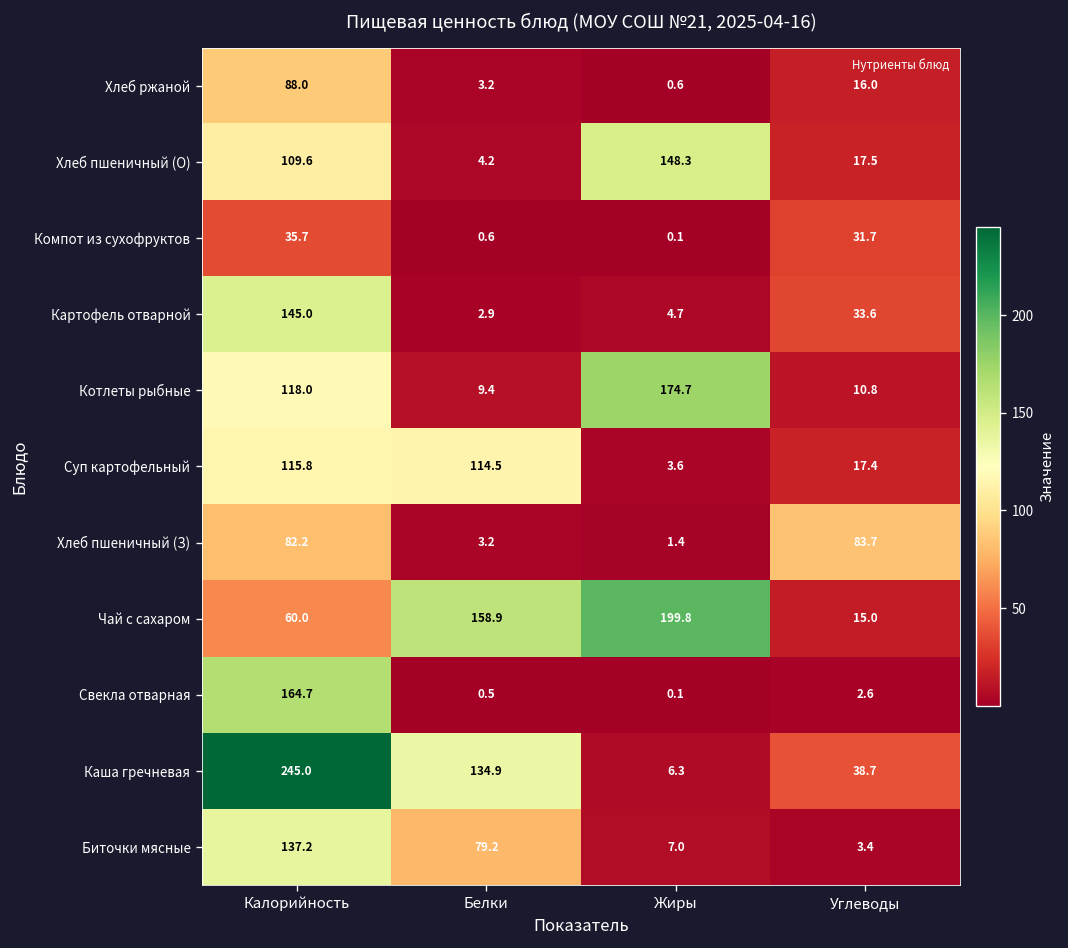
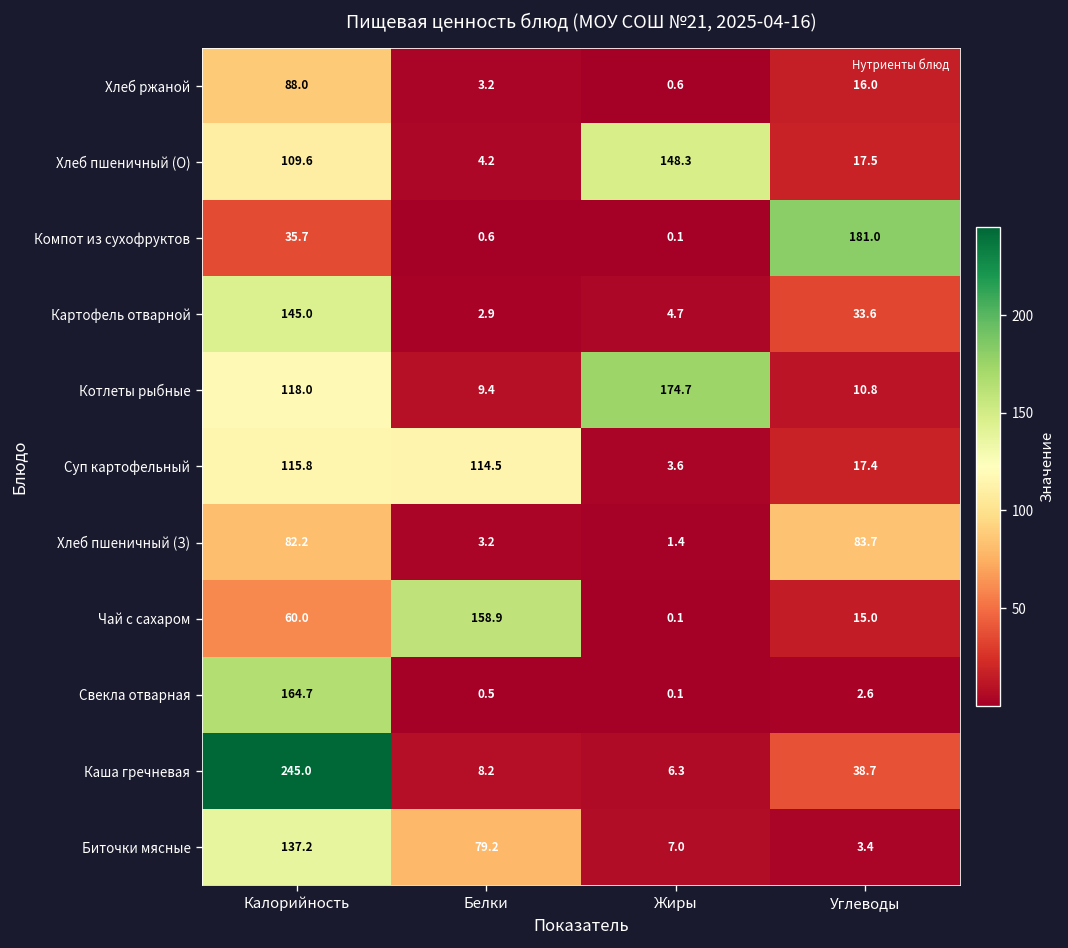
  {
    "Хлеб ржаной": {
      "Калорийность": 88.0,
      "Белки": 3.2,
      "Жиры": 0.6,
      "Углеводы": 16.0
    },
    "Хлеб пшеничный (О)": {
      "Калорийность": 109.6,
      "Белки": 4.2,
      "Жиры": 148.3,
      "Углеводы": 17.5
    },
    "Компот из сухофруктов": {
      "Калорийность": 35.7,
      "Белки": 0.6,
      "Жиры": 0.1,
-     "Углеводы": 31.7
+     "Углеводы": 181.0
    },
    "Картофель отварной": {
      "Калорийность": 145.0,
      "Белки": 2.9,
      "Жиры": 4.7,
      "Углеводы": 33.6
    },
    "Котлеты рыбные": {
      "Калорийность": 118.0,
      "Белки": 9.4,
      "Жиры": 174.7,
      "Углеводы": 10.8
    },
    "Суп картофельный": {
      "Калорийность": 115.8,
      "Белки": 114.5,
      "Жиры": 3.6,
      "Углеводы": 17.4
    },
    "Хлеб пшеничный (З)": {
      "Калорийность": 82.2,
      "Белки": 3.2,
      "Жиры": 1.4,
      "Углеводы": 83.7
    },
    "Чай с сахаром": {
      "Калорийность": 60.0,
      "Белки": 158.9,
-     "Жиры": 199.8,
+     "Жиры": 0.1,
      "Углеводы": 15.0
    },
    "Свекла отварная": {
      "Калорийность": 164.7,
      "Белки": 0.5,
      "Жиры": 0.1,
      "Углеводы": 2.6
    },
    "Каша гречневая": {
      "Калорийность": 245.0,
-     "Белки": 134.9,
+     "Белки": 8.2,
      "Жиры": 6.3,
      "Углеводы": 38.7
    },
    "Биточки мясные": {
      "Калорийность": 137.2,
      "Белки": 79.2,
      "Жиры": 7.0,
      "Углеводы": 3.4
    }
  }
